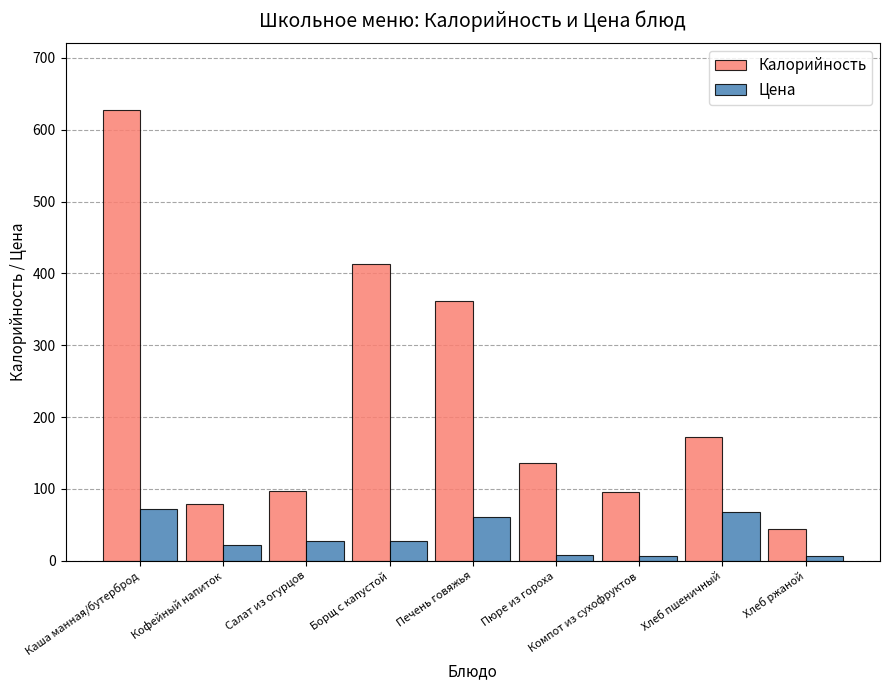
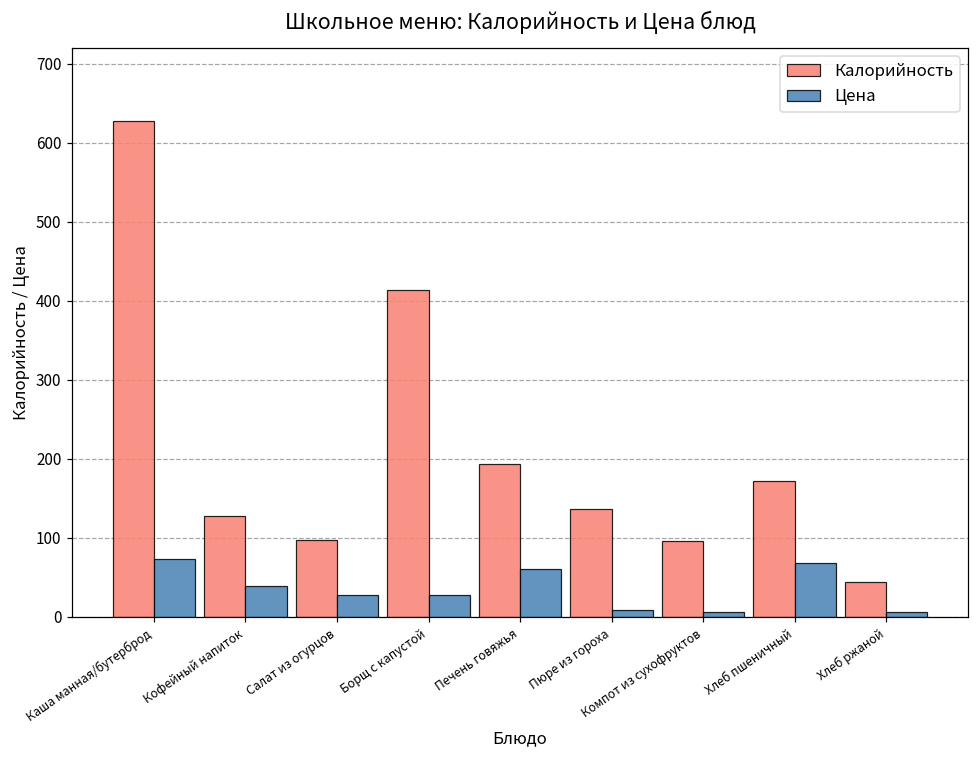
  {
    "Калорийность": {
      "Каша манная/бутерброд": 630,
-     "Кофейный напиток": 80,
+     "Кофейный напиток": 130,
      "Салат из огурцов": 100,
      "Борщ с капустой": 410,
-     "Печень говяжья": 360,
+     "Печень говяжья": 190,
      "Пюре из гороха": 140,
      "Компот из сухофруктов": 100,
      "Хлеб пшеничный": 170,
      "Хлеб ржаной": 40
    },
    "Цена": {
      "Каша манная/бутерброд": 70,
-     "Кофейный напиток": 20,
+     "Кофейный напиток": 40,
      "Салат из огурцов": 30,
      "Борщ с капустой": 30,
      "Печень говяжья": 60,
      "Пюре из гороха": 10,
      "Компот из сухофруктов": 10,
      "Хлеб пшеничный": 70,
      "Хлеб ржаной": 10
    }
  }
